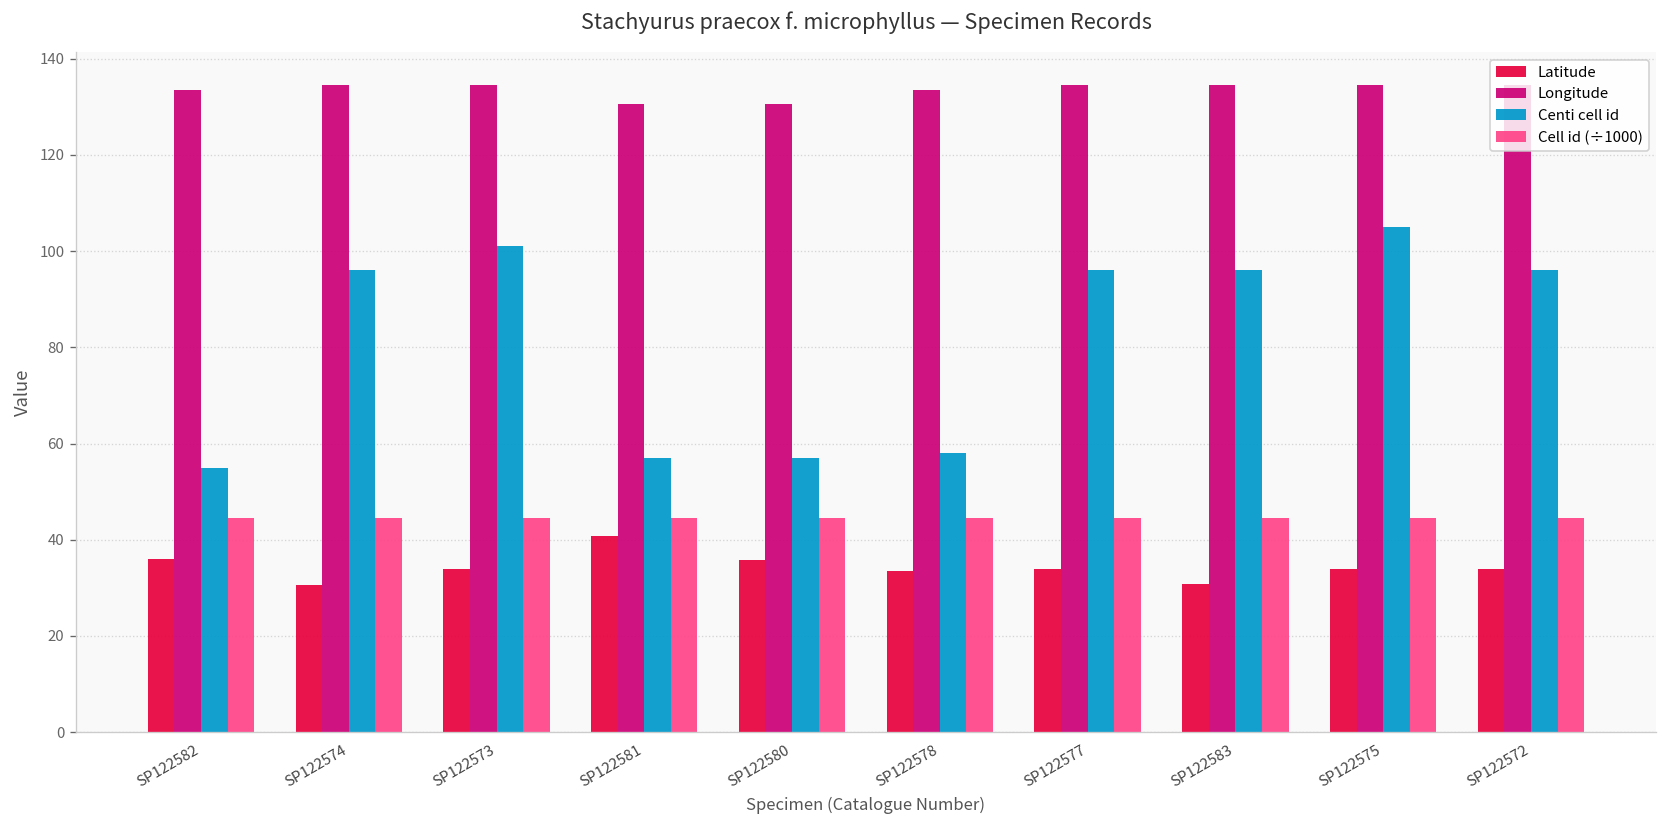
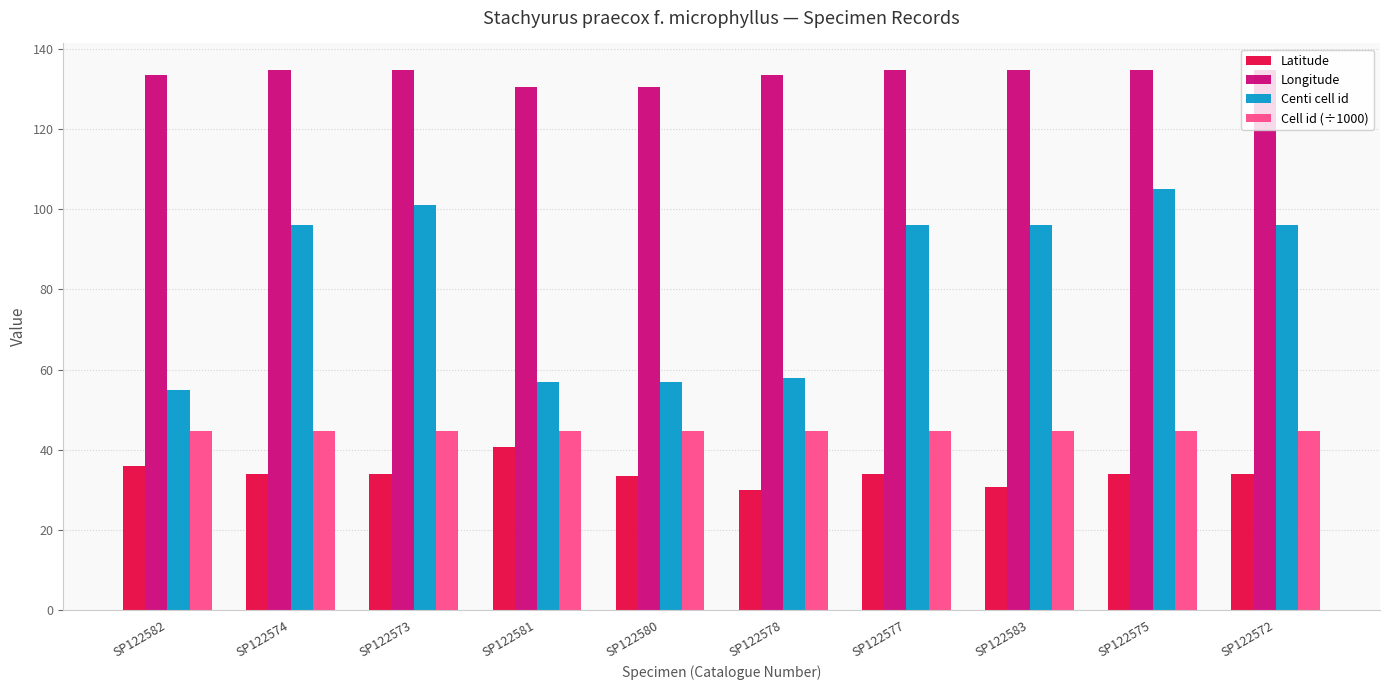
  {
    "Latitude": {
      "SP122582": 36,
-     "SP122574": 31,
+     "SP122574": 34,
      "SP122573": 34,
      "SP122581": 41,
-     "SP122580": 36,
-     "SP122578": 34,
+     "SP122580": 34,
+     "SP122578": 30,
      "SP122577": 34,
      "SP122583": 31,
      "SP122575": 34,
      "SP122572": 34
    },
    "Longitude": {
      "SP122582": 134,
      "SP122574": 135,
      "SP122573": 135,
      "SP122581": 131,
      "SP122580": 131,
      "SP122578": 134,
      "SP122577": 135,
      "SP122583": 135,
      "SP122575": 135
    },
    "Centi cell id": {
      "SP122582": 55,
      "SP122574": 96,
      "SP122573": 101,
      "SP122581": 57,
      "SP122580": 57,
      "SP122578": 58,
      "SP122577": 96,
      "SP122583": 96,
      "SP122575": 105,
      "SP122572": 96
    },
    "Cell id (÷1000)": {
      "SP122582": 45,
      "SP122574": 45,
      "SP122573": 45,
      "SP122581": 45,
      "SP122580": 45,
      "SP122578": 45,
      "SP122577": 45,
      "SP122583": 45,
      "SP122575": 45,
      "SP122572": 45
    }
  }
